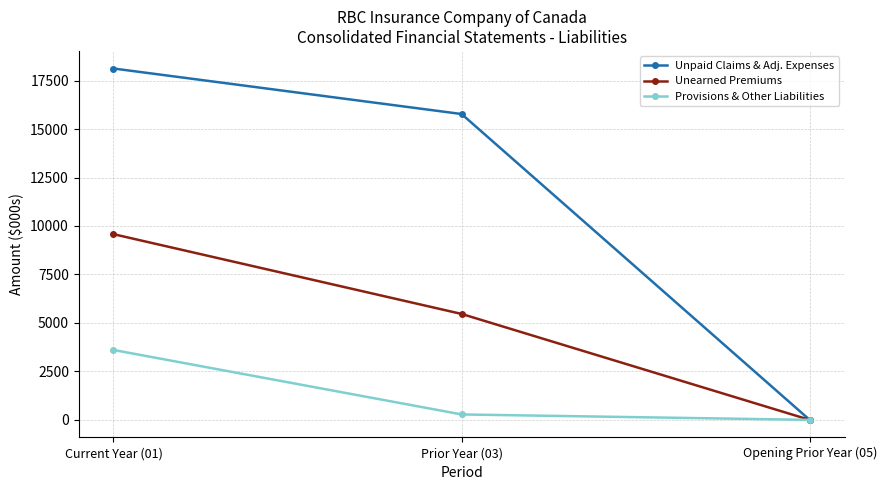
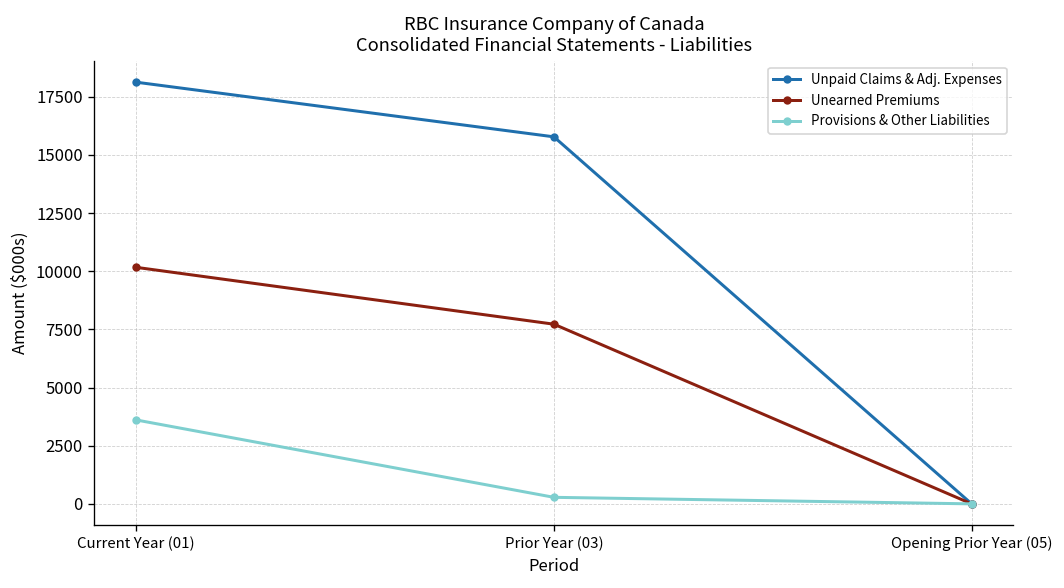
  {
    "Unpaid Claims & Adj. Expenses": {
      "Current Year (01)": 18100,
      "Prior Year (03)": 15800
    },
    "Unearned Premiums": {
-     "Current Year (01)": 9600,
-     "Prior Year (03)": 5500
+     "Current Year (01)": 10200,
+     "Prior Year (03)": 7700
    },
    "Provisions & Other Liabilities": {
      "Current Year (01)": 3600,
      "Prior Year (03)": 300
    }
  }
